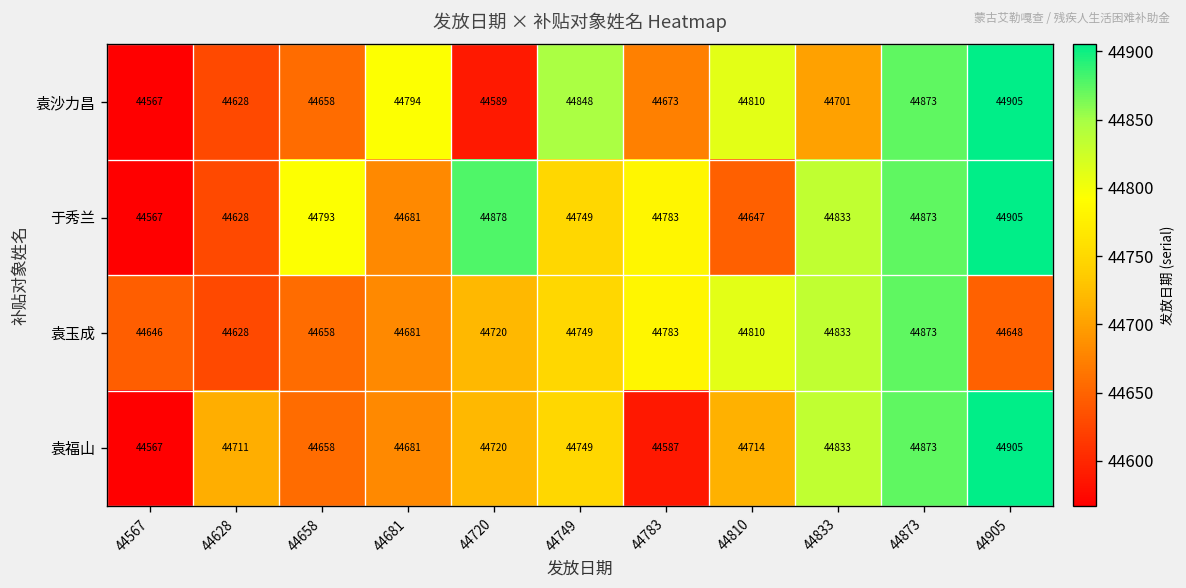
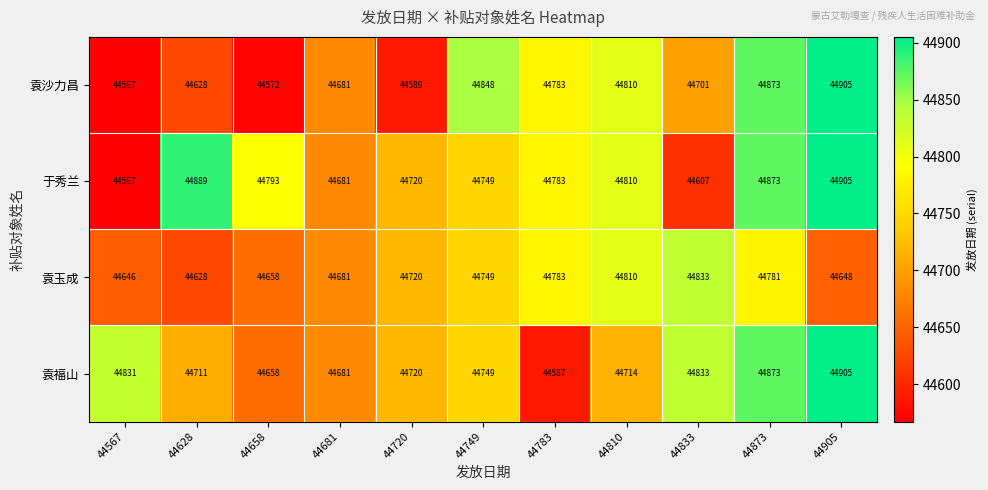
  {
    "袁沙力昌": {
      "44567": 44567,
      "44628": 44628,
-     "44658": 44658,
-     "44681": 44794,
+     "44658": 44572,
+     "44681": 44681,
      "44720": 44589,
      "44749": 44848,
-     "44783": 44673,
+     "44783": 44783,
      "44810": 44810,
      "44833": 44701,
      "44873": 44873,
      "44905": 44905
    },
    "于秀兰": {
      "44567": 44567,
-     "44628": 44628,
+     "44628": 44889,
      "44658": 44793,
      "44681": 44681,
-     "44720": 44878,
+     "44720": 44720,
      "44749": 44749,
      "44783": 44783,
-     "44810": 44647,
-     "44833": 44833,
+     "44810": 44810,
+     "44833": 44607,
      "44873": 44873,
      "44905": 44905
    },
    "袁玉成": {
      "44567": 44646,
      "44628": 44628,
      "44658": 44658,
      "44681": 44681,
      "44720": 44720,
      "44749": 44749,
      "44783": 44783,
      "44810": 44810,
      "44833": 44833,
-     "44873": 44873,
+     "44873": 44781,
      "44905": 44648
    },
    "袁福山": {
-     "44567": 44567,
+     "44567": 44831,
      "44628": 44711,
      "44658": 44658,
      "44681": 44681,
      "44720": 44720,
      "44749": 44749,
      "44783": 44587,
      "44810": 44714,
      "44833": 44833,
      "44873": 44873,
      "44905": 44905
    }
  }
